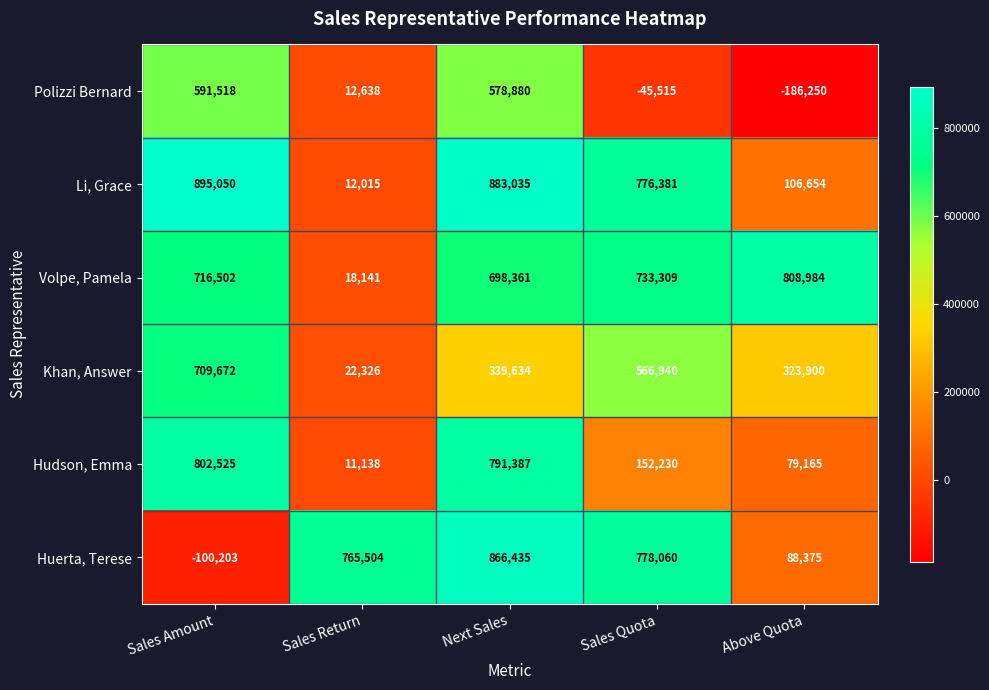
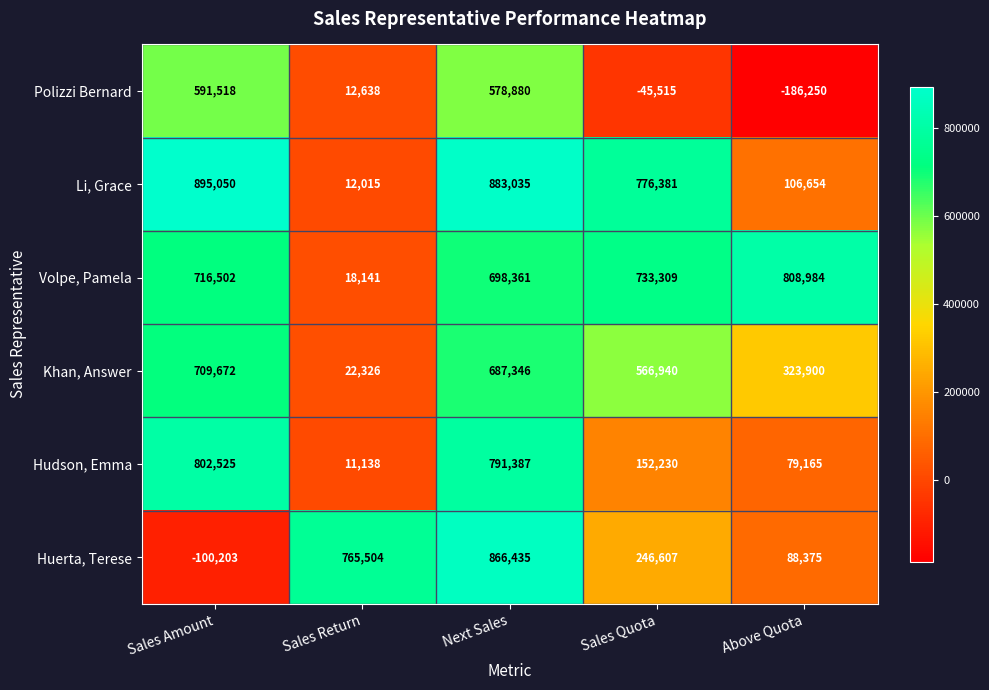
  {
    "Polizzi Bernard": {
      "Sales Amount": "591,518",
      "Sales Return": "12,638",
      "Next Sales": "578,880",
      "Sales Quota": "-45,515",
      "Above Quota": "-186,250"
    },
    "Li, Grace": {
      "Sales Amount": "895,050",
      "Sales Return": "12,015",
      "Next Sales": "883,035",
      "Sales Quota": "776,381",
      "Above Quota": "106,654"
    },
    "Volpe, Pamela": {
      "Sales Amount": "716,502",
      "Sales Return": "18,141",
      "Next Sales": "698,361",
      "Sales Quota": "733,309",
      "Above Quota": "808,984"
    },
    "Khan, Answer": {
      "Sales Amount": "709,672",
      "Sales Return": "22,326",
-     "Next Sales": "339,634",
+     "Next Sales": "687,346",
      "Sales Quota": "566,940",
      "Above Quota": "323,900"
    },
    "Hudson, Emma": {
      "Sales Amount": "802,525",
      "Sales Return": "11,138",
      "Next Sales": "791,387",
      "Sales Quota": "152,230",
      "Above Quota": "79,165"
    },
    "Huerta, Terese": {
      "Sales Amount": "-100,203",
      "Sales Return": "765,504",
      "Next Sales": "866,435",
-     "Sales Quota": "778,060",
+     "Sales Quota": "246,607",
      "Above Quota": "88,375"
    }
  }
